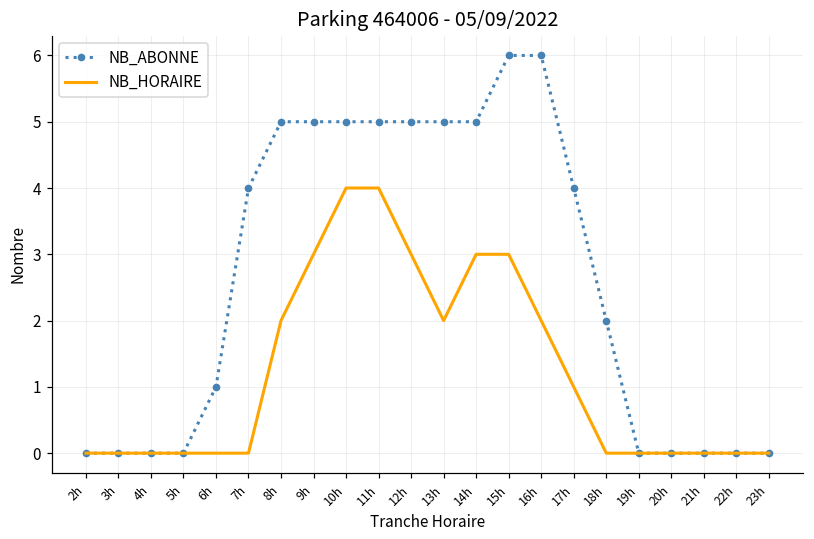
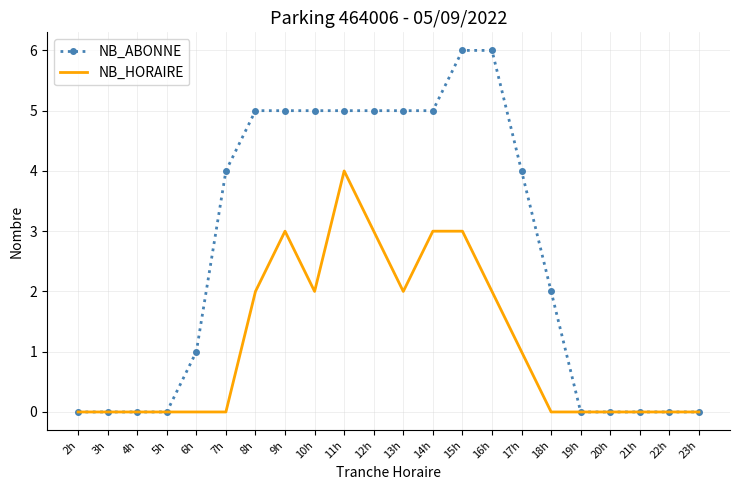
  {
    "NB_ABONNE": {
      "6h": 1,
      "7h": 4,
      "8h": 5,
      "9h": 5,
      "10h": 5,
      "11h": 5,
      "12h": 5,
      "13h": 5,
      "14h": 5,
      "15h": 6,
      "16h": 6,
      "17h": 4,
      "18h": 2
    },
    "NB_HORAIRE": {
      "6h": 0,
      "7h": 0,
      "8h": 2,
      "9h": 3,
-     "10h": 4,
+     "10h": 2,
      "11h": 4,
      "12h": 3,
      "13h": 2,
      "14h": 3,
      "15h": 3,
      "16h": 2,
      "17h": 1,
      "18h": 0
    }
  }
